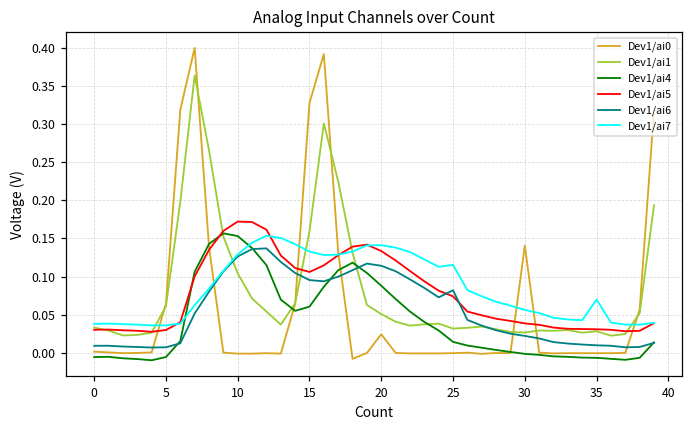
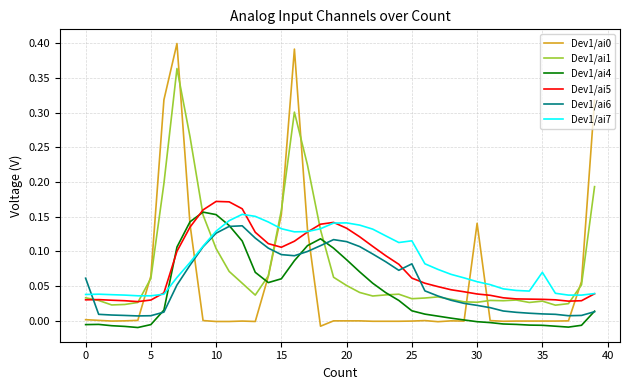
  {
    "Dev1/ai0": {
      "0": 0.00,
      "10": 0.00,
-     "15": 0.33,
-     "20": 0.02,
+     "15": 0.15,
+     "20": 0.00,
      "25": 0.00,
      "30": 0.14,
      "35": 0.00
    },
    "Dev1/ai1": {
      "10": 0.10,
      "15": 0.16,
      "20": 0.05,
      "25": 0.03,
      "30": 0.03
    },
    "Dev1/ai4": {
      "0": -0.01,
      "5": -0.01,
      "10": 0.15,
      "15": 0.06,
      "20": 0.09,
      "25": 0.01,
      "30": 0.00,
      "35": -0.01
    },
    "Dev1/ai5": {
      "5": 0.03,
      "10": 0.17,
      "15": 0.11,
      "20": 0.13,
-     "25": 0.07,
+     "25": 0.06,
      "30": 0.04
    },
    "Dev1/ai6": {
-     "0": 0.01,
+     "0": 0.06,
      "5": 0.01,
      "15": 0.10,
      "20": 0.11,
      "25": 0.08,
      "30": 0.02,
      "35": 0.01
    },
    "Dev1/ai7": {
      "0": 0.04,
      "5": 0.04,
      "15": 0.13,
      "20": 0.14,
      "25": 0.12,
      "30": 0.06,
      "35": 0.07
    }
  }
